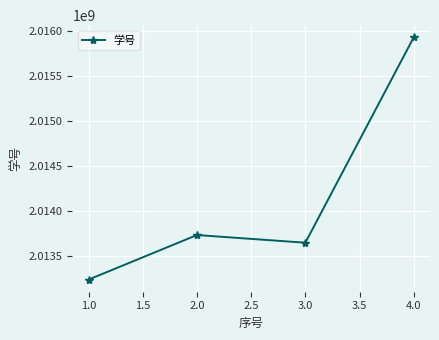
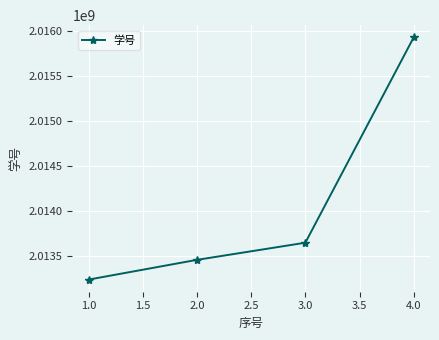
  {
    "1.0": 2013200000,
-   "2.0": 2013700000,
+   "2.0": 2013500000,
    "3.0": 2013600000,
    "4.0": 2015900000
  }
